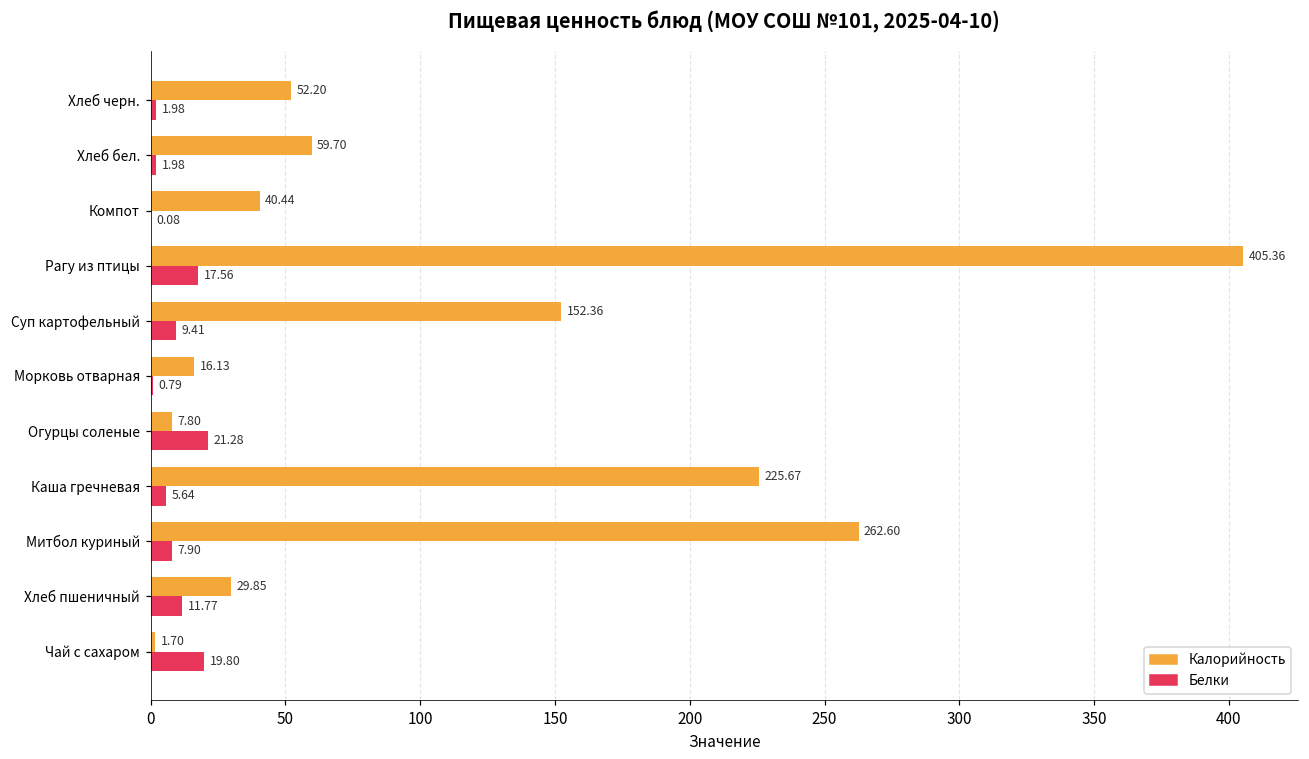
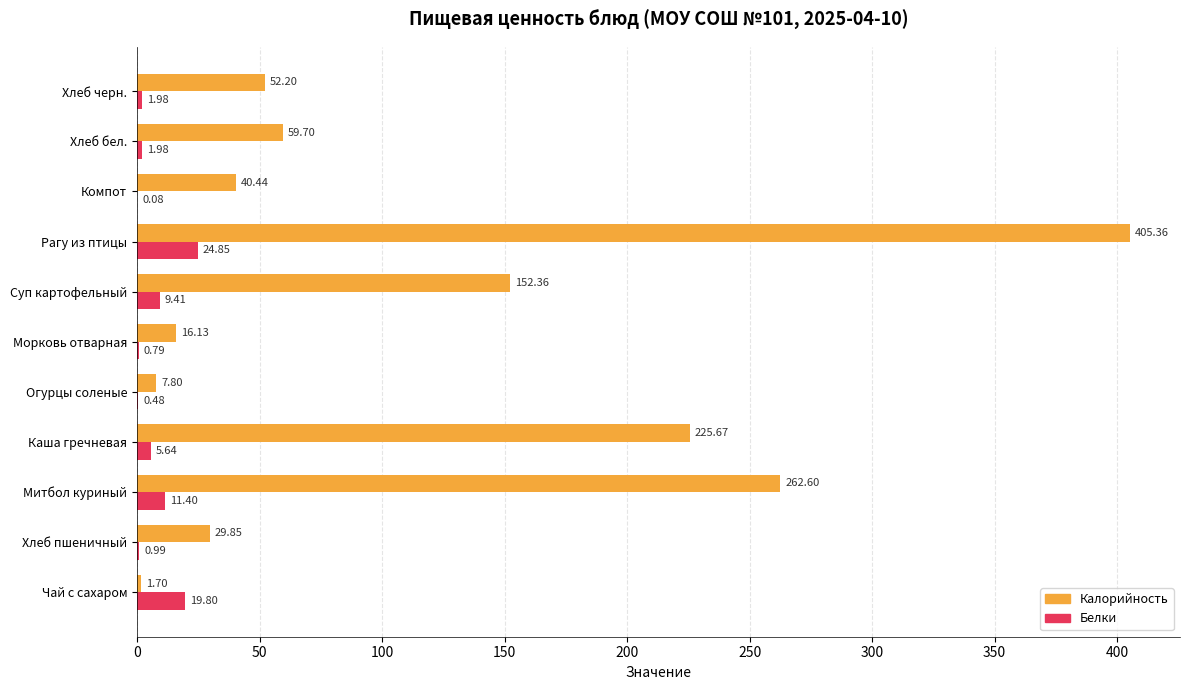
  {
    "Калорийность": {
      "Хлеб черн.": 52.20,
      "Хлеб бел.": 59.70,
      "Компот": 40.44,
      "Рагу из птицы": 405.36,
      "Суп картофельный": 152.36,
      "Морковь отварная": 16.13,
      "Огурцы соленые": 7.80,
      "Каша гречневая": 225.67,
      "Митбол куриный": 262.60,
      "Хлеб пшеничный": 29.85,
      "Чай с сахаром": 1.70
    },
    "Белки": {
      "Хлеб черн.": 1.98,
      "Хлеб бел.": 1.98,
      "Компот": 0.08,
-     "Рагу из птицы": 17.56,
+     "Рагу из птицы": 24.85,
      "Суп картофельный": 9.41,
      "Морковь отварная": 0.79,
-     "Огурцы соленые": 21.28,
+     "Огурцы соленые": 0.48,
      "Каша гречневая": 5.64,
-     "Митбол куриный": 7.90,
-     "Хлеб пшеничный": 11.77,
+     "Митбол куриный": 11.40,
+     "Хлеб пшеничный": 0.99,
      "Чай с сахаром": 19.80
    }
  }
